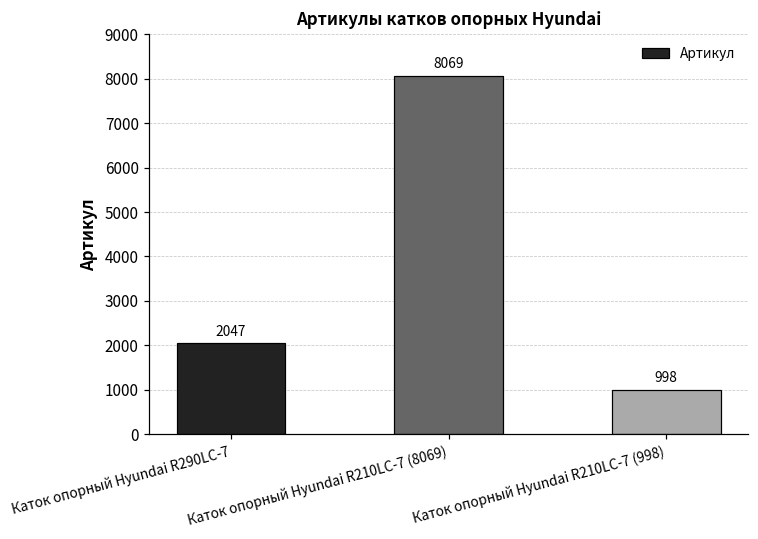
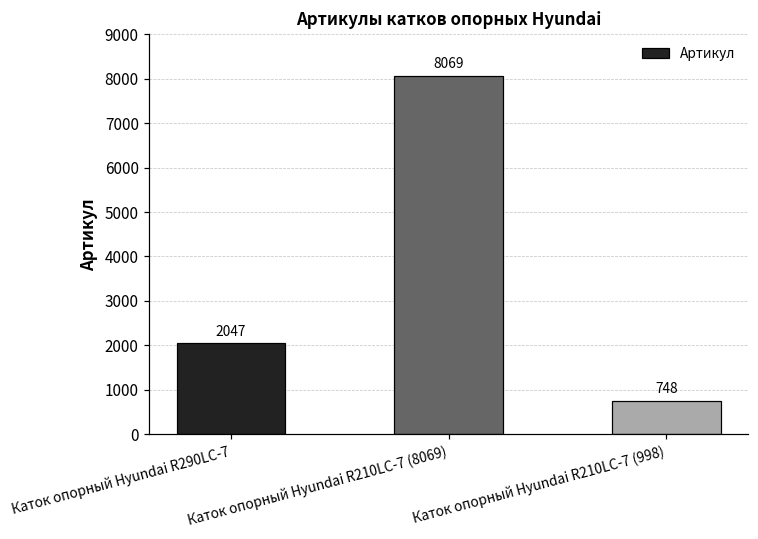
  {
    "Каток опорный Hyundai R290LC-7": 2047,
    "Каток опорный Hyundai R210LC-7 (8069)": 8069,
-   "Каток опорный Hyundai R210LC-7 (998)": 998
+   "Каток опорный Hyundai R210LC-7 (998)": 748
  }
